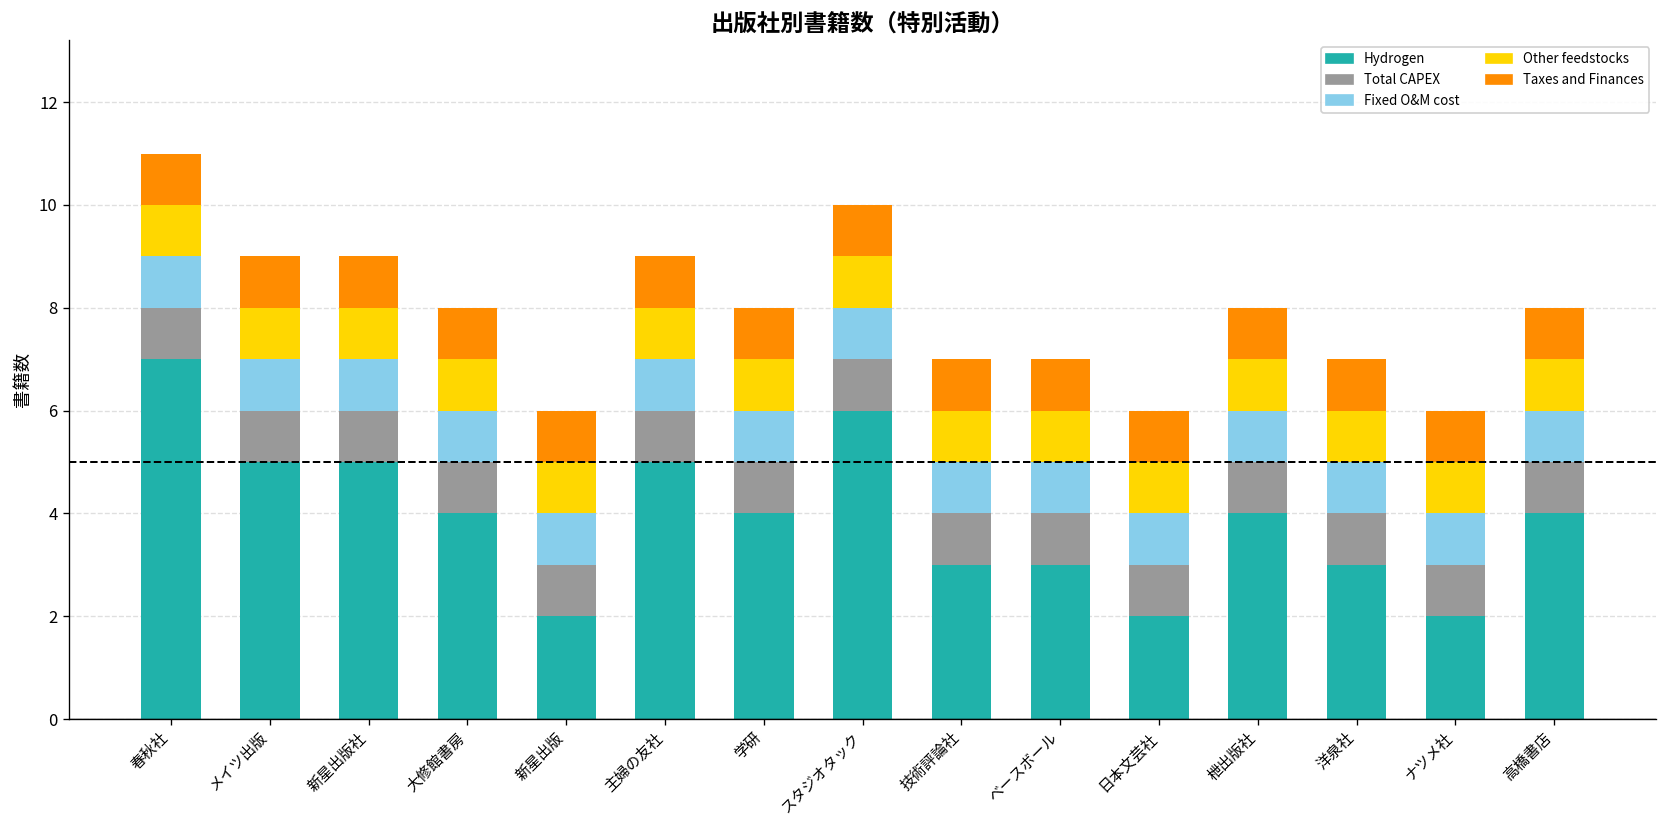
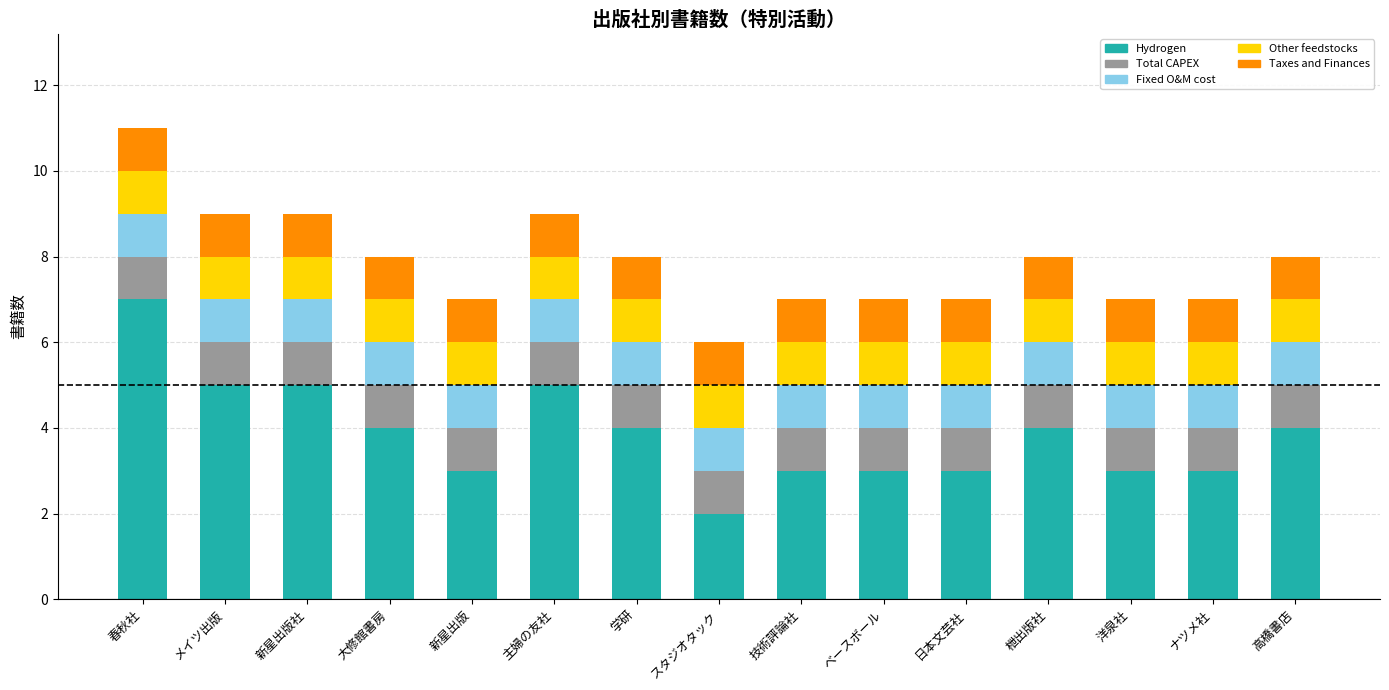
  {
    "Hydrogen": {
      "春秋社": 7,
      "メイツ出版": 5,
      "新星出版社": 5,
      "大修館書房": 4,
-     "新星出版": 2,
+     "新星出版": 3,
      "主婦の友社": 5,
      "学研": 4,
-     "スタジオタック": 6,
+     "スタジオタック": 2,
      "技術評論社": 3,
      "ベースボール": 3,
-     "日本文芸社": 2,
+     "日本文芸社": 3,
      "枻出版社": 4,
      "洋泉社": 3,
-     "ナツメ社": 2,
+     "ナツメ社": 3,
      "高橋書店": 4
    },
    "Total CAPEX": {
      "春秋社": 1,
      "メイツ出版": 1,
      "新星出版社": 1,
      "大修館書房": 1,
      "新星出版": 1,
      "主婦の友社": 1,
      "学研": 1,
      "スタジオタック": 1,
      "技術評論社": 1,
      "ベースボール": 1,
      "日本文芸社": 1,
      "枻出版社": 1,
      "洋泉社": 1,
      "ナツメ社": 1,
      "高橋書店": 1
    },
    "Fixed O&M cost": {
      "春秋社": 1,
      "メイツ出版": 1,
      "新星出版社": 1,
      "大修館書房": 1,
      "新星出版": 1,
      "主婦の友社": 1,
      "学研": 1,
      "スタジオタック": 1,
      "技術評論社": 1,
      "ベースボール": 1,
      "日本文芸社": 1,
      "枻出版社": 1,
      "洋泉社": 1,
      "ナツメ社": 1,
      "高橋書店": 1
    },
    "Other feedstocks": {
      "春秋社": 1,
      "メイツ出版": 1,
      "新星出版社": 1,
      "大修館書房": 1,
      "新星出版": 1,
      "主婦の友社": 1,
      "学研": 1,
      "スタジオタック": 1,
      "技術評論社": 1,
      "ベースボール": 1,
      "日本文芸社": 1,
      "枻出版社": 1,
      "洋泉社": 1,
      "ナツメ社": 1,
      "高橋書店": 1
    },
    "Taxes and Finances": {
      "春秋社": 1,
      "メイツ出版": 1,
      "新星出版社": 1,
      "大修館書房": 1,
      "新星出版": 1,
      "主婦の友社": 1,
      "学研": 1,
      "スタジオタック": 1,
      "技術評論社": 1,
      "ベースボール": 1,
      "日本文芸社": 1,
      "枻出版社": 1,
      "洋泉社": 1,
      "ナツメ社": 1,
      "高橋書店": 1
    }
  }
